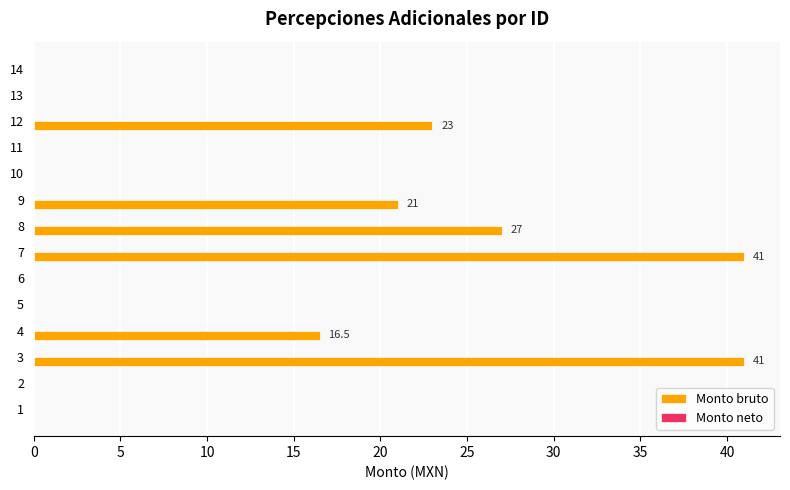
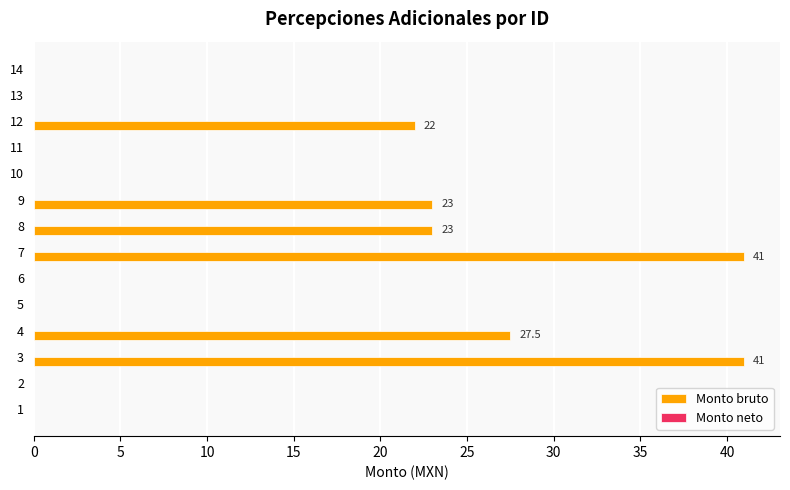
  {
    "Monto bruto": {
-     "12": 23,
-     "9": 21,
-     "8": 27,
+     "12": 22,
+     "9": 23,
+     "8": 23,
      "7": 41,
-     "4": 16.5,
+     "4": 27.5,
      "3": 41
    },
    "Monto neto": {
      "14": 0.0,
      "13": 0.0,
      "12": 0.0,
      "11": 0.0,
      "10": 0.0,
      "9": 0.0,
      "8": 0.0,
      "7": 0.0,
      "6": 0.0,
      "5": 0.0,
      "4": 0.0,
      "3": 0.0,
      "2": 0.0,
      "1": 0.0
    }
  }
